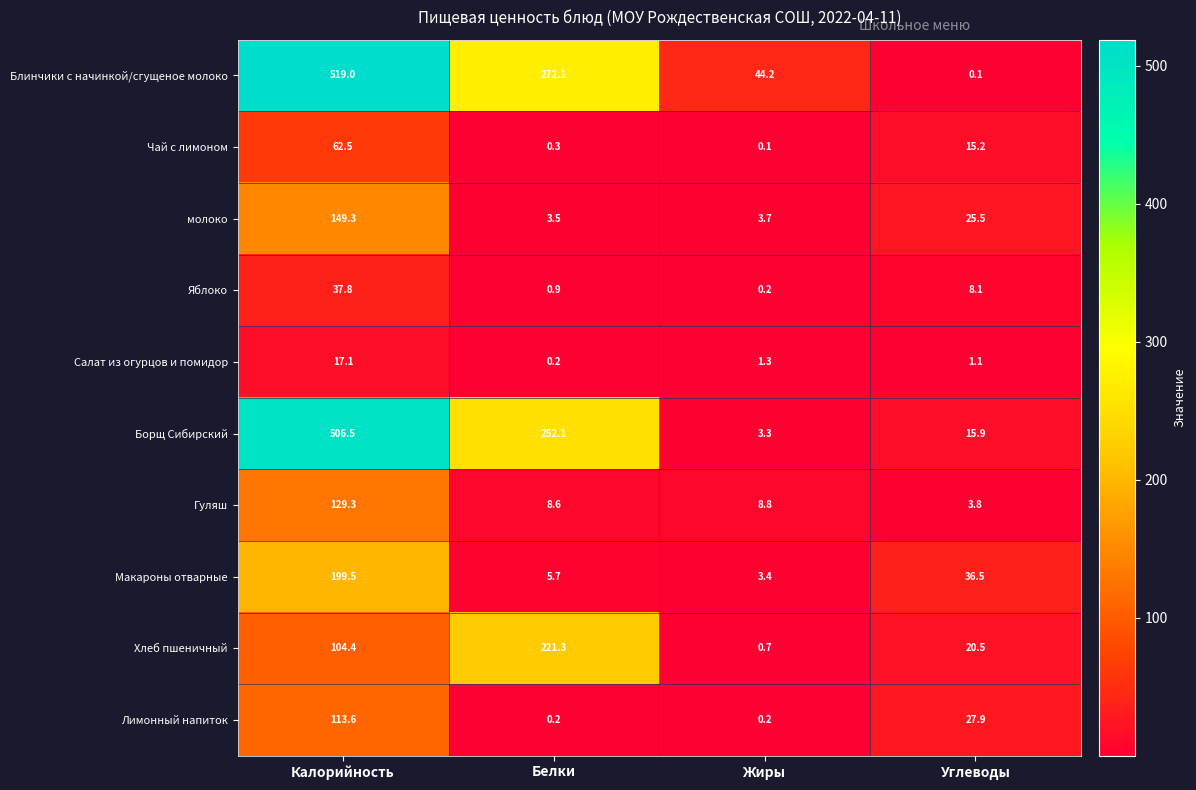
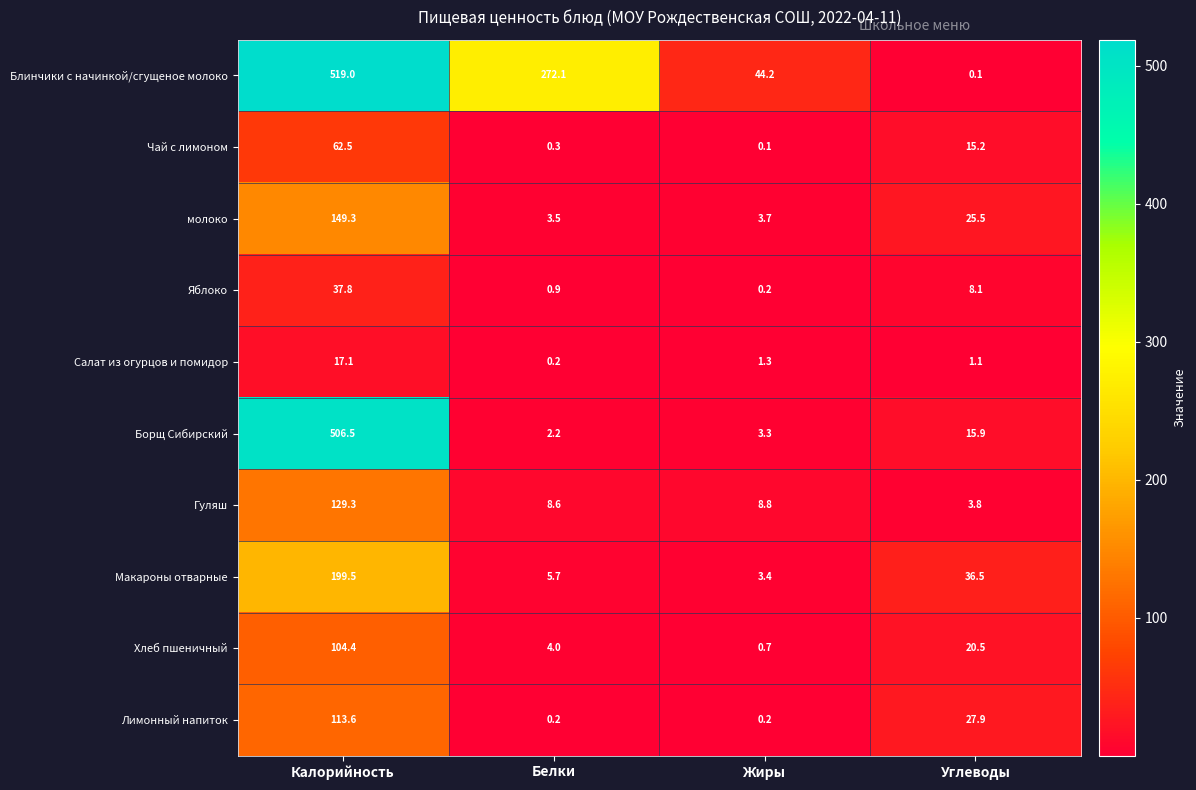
  {
    "Борщ Сибирский": {
-     "Белки": 252.1
+     "Белки": 2.2
    },
    "Хлеб пшеничный": {
-     "Белки": 221.3
+     "Белки": 4.0
    }
  }
